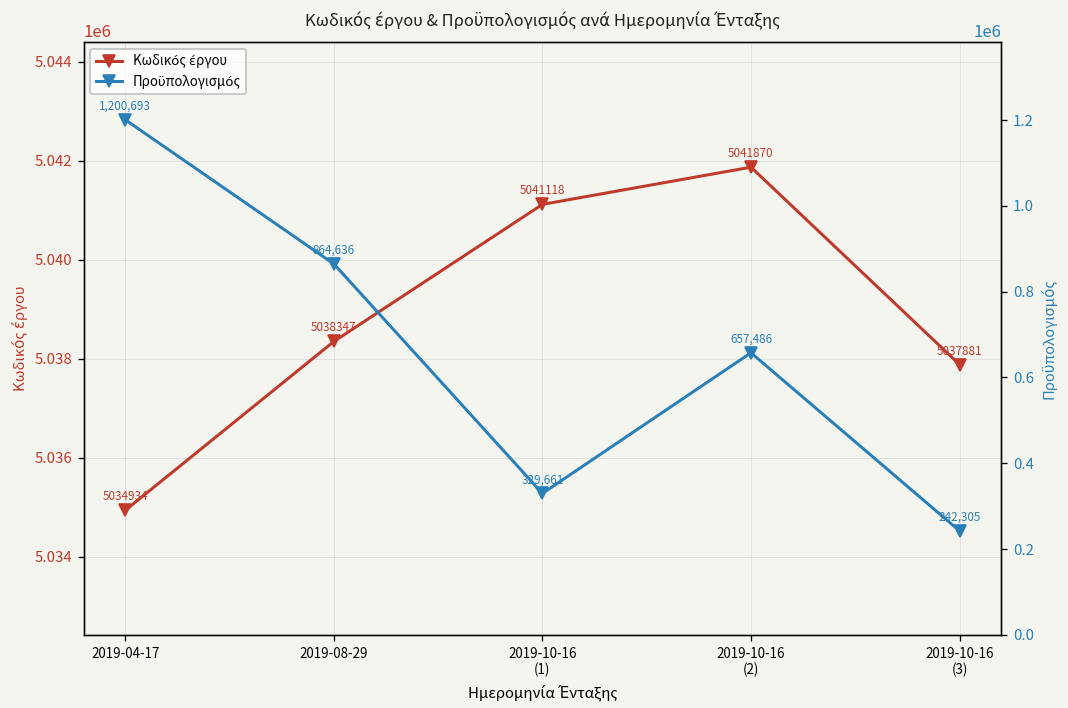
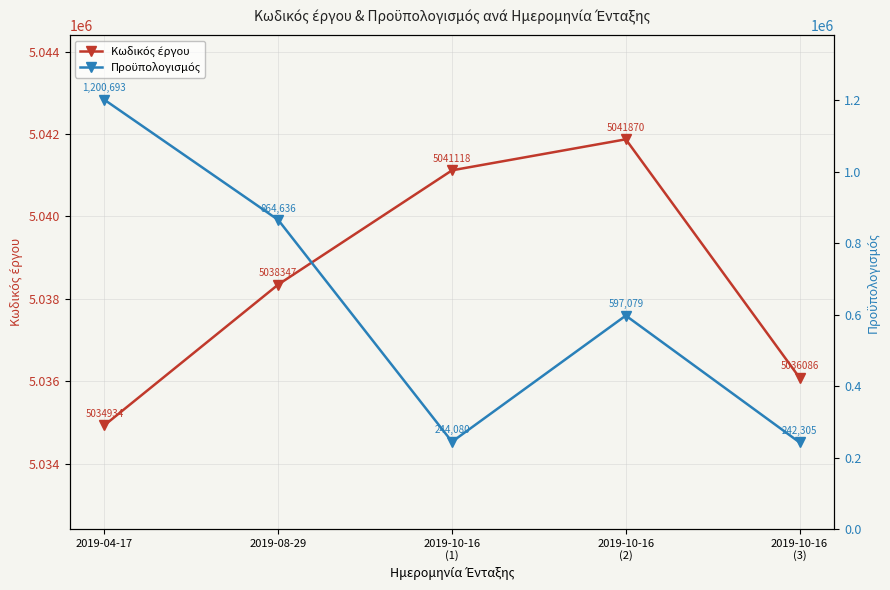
  {
    "Κωδικός έργου": {
      "2019-04-17": "5034934",
      "2019-08-29": "5038347",
      "2019-10-16 (1)": "5041118",
      "2019-10-16 (2)": "5041870",
-     "2019-10-16 (3)": "5037881"
+     "2019-10-16 (3)": "5036086"
    },
    "Προϋπολογισμός": {
      "2019-04-17": "1,200,693",
      "2019-08-29": "864,636",
-     "2019-10-16 (1)": "329,661",
-     "2019-10-16 (2)": "657,486",
+     "2019-10-16 (1)": "244,080",
+     "2019-10-16 (2)": "597,079",
      "2019-10-16 (3)": "242,305"
    }
  }
